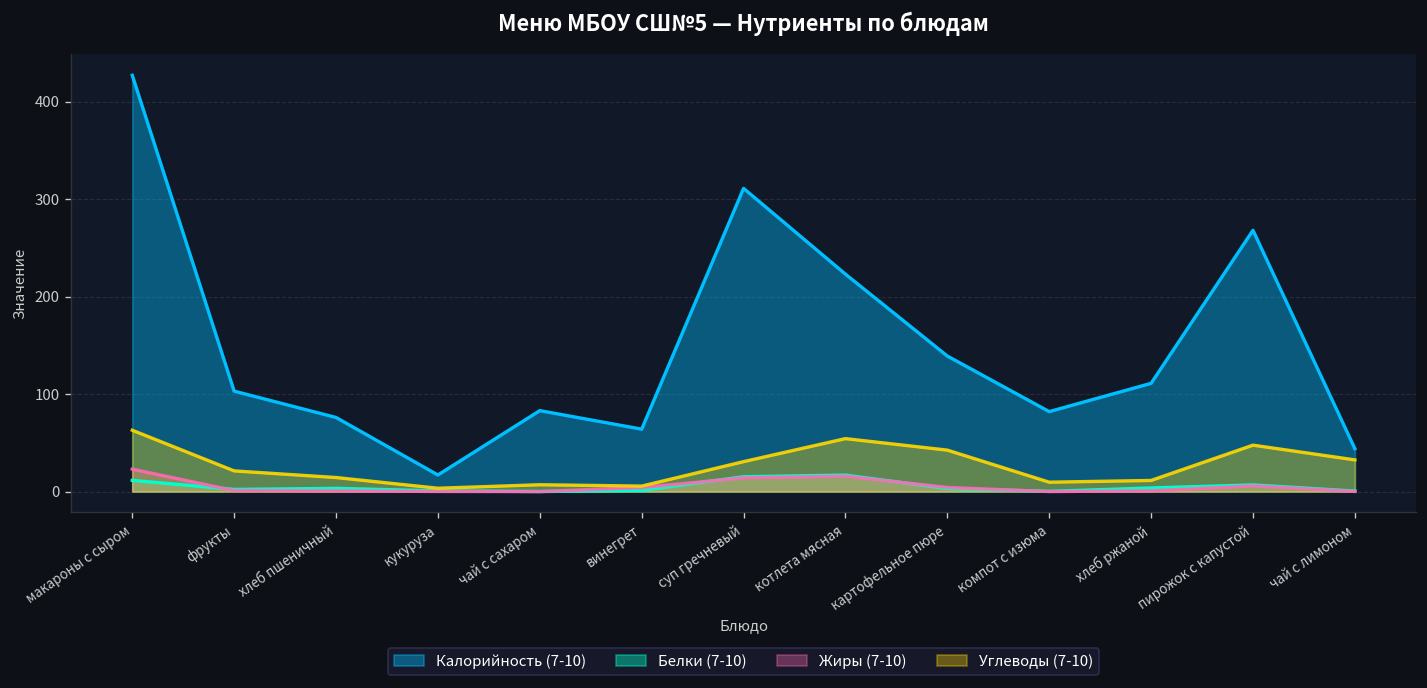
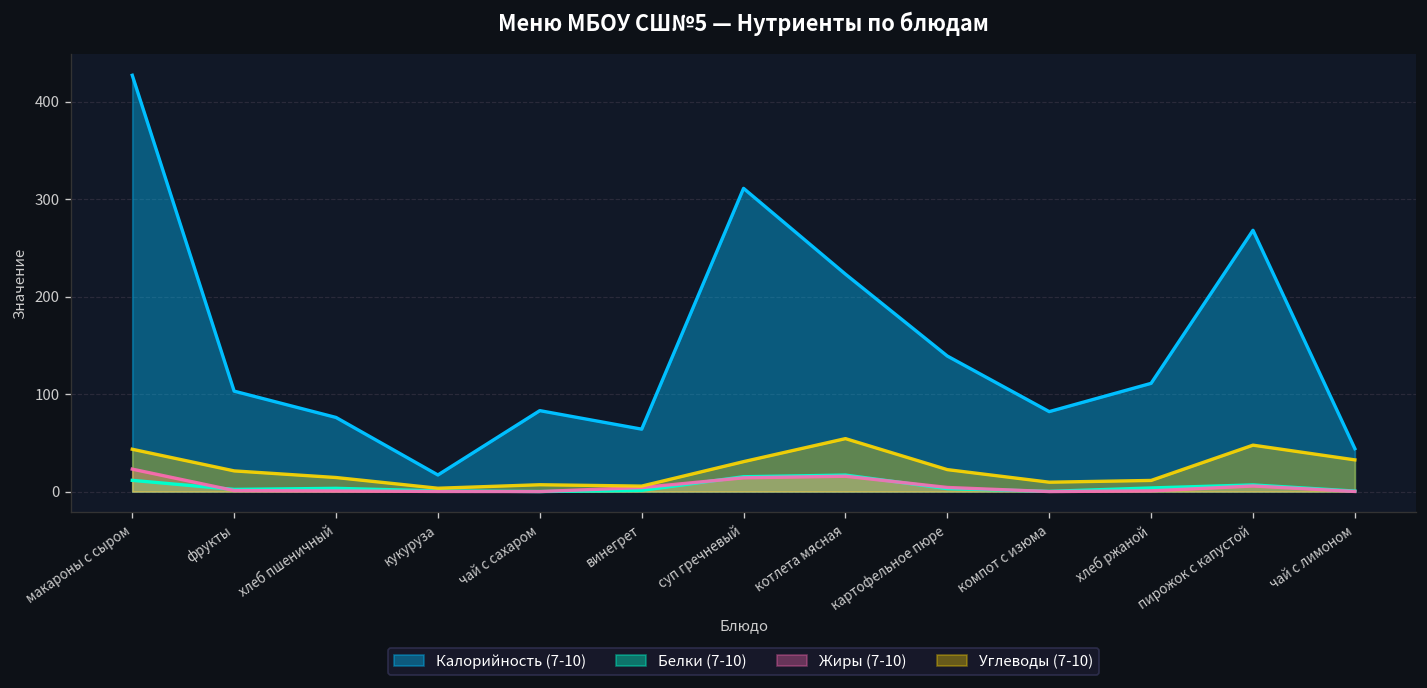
  {
    "Жиры (7-10)": {
      "макароны с сыром": 20
    },
    "Углеводы (7-10)": {
-     "макароны с сыром": 60,
+     "макароны с сыром": 40,
      "фрукты": 20,
      "хлеб пшеничный": 10,
      "чай с сахаром": 10,
      "суп гречневый": 30,
      "котлета мясная": 50,
-     "картофельное пюре": 40,
+     "картофельное пюре": 20,
      "компот с изюма": 10,
      "хлеб ржаной": 10,
      "пирожок с капустой": 50,
      "чай с лимоном": 30
    }
  }
